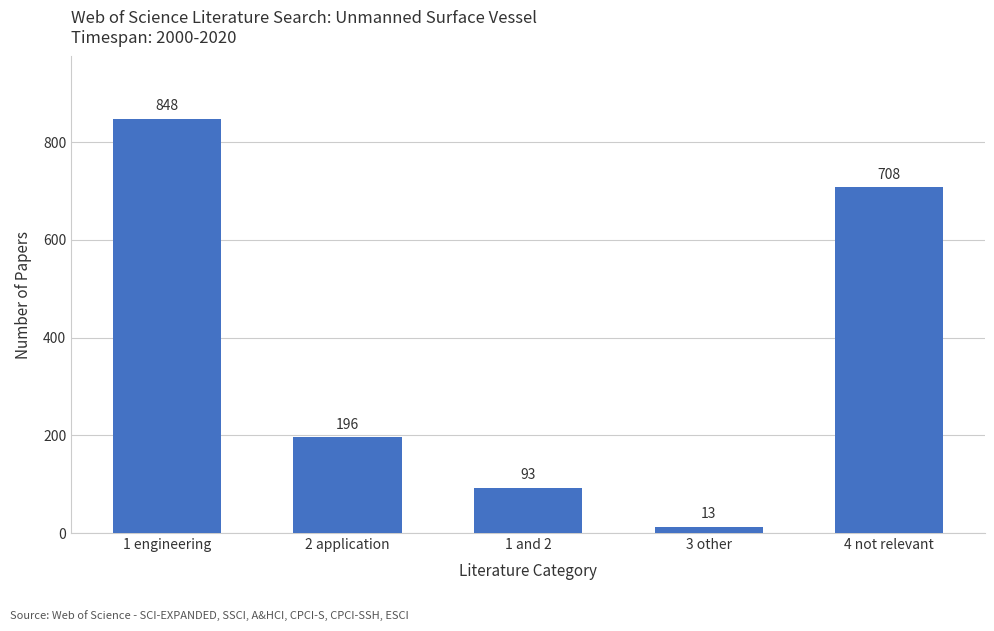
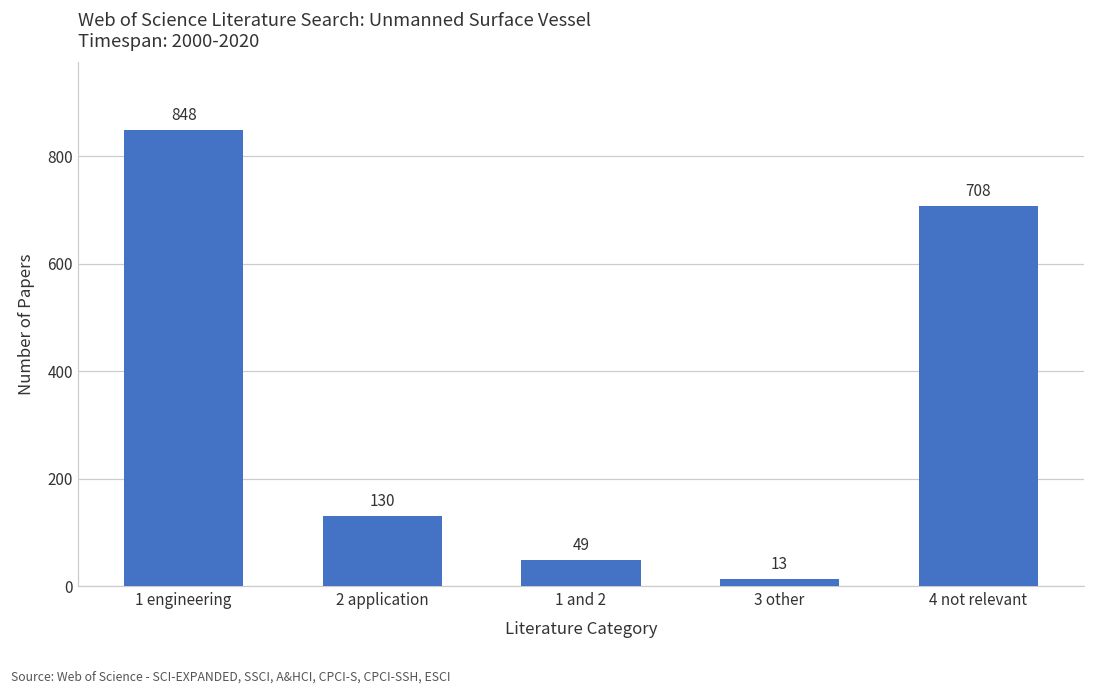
  {
    "1 engineering": 848,
-   "2 application": 196,
-   "1 and 2": 93,
+   "2 application": 130,
+   "1 and 2": 49,
    "3 other": 13,
    "4 not relevant": 708
  }
